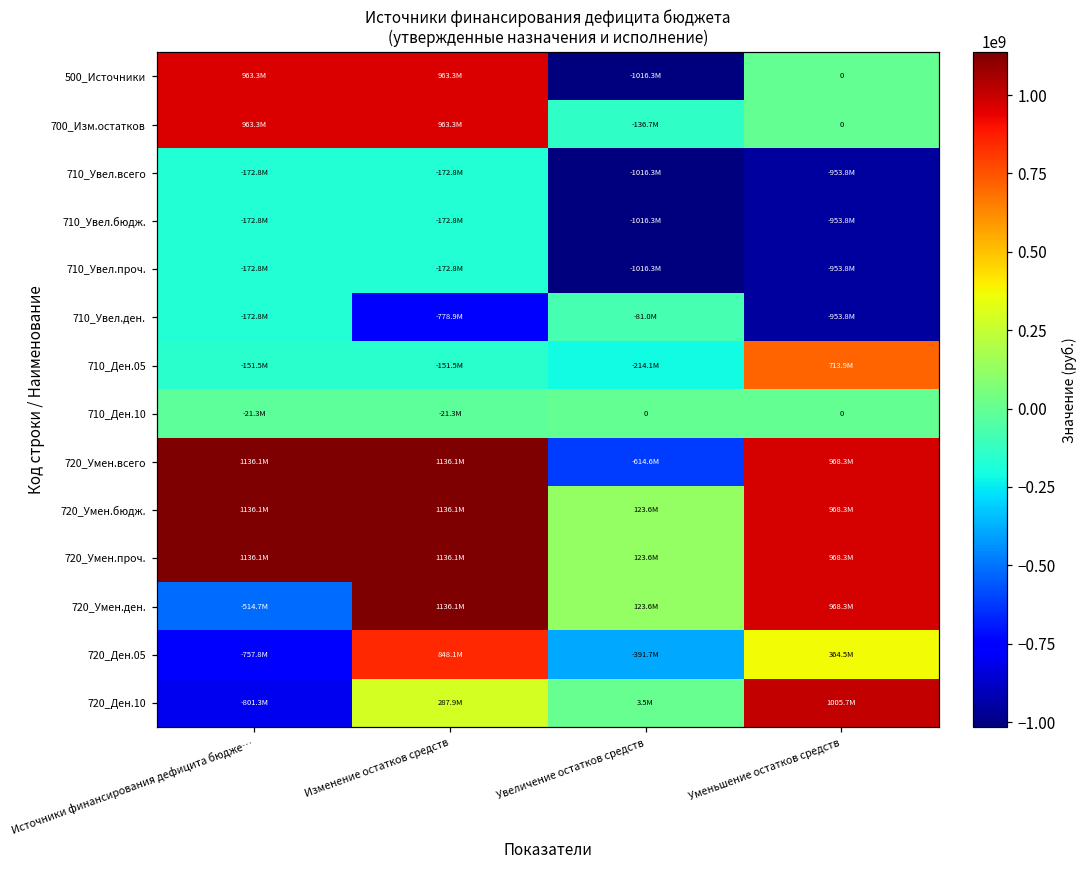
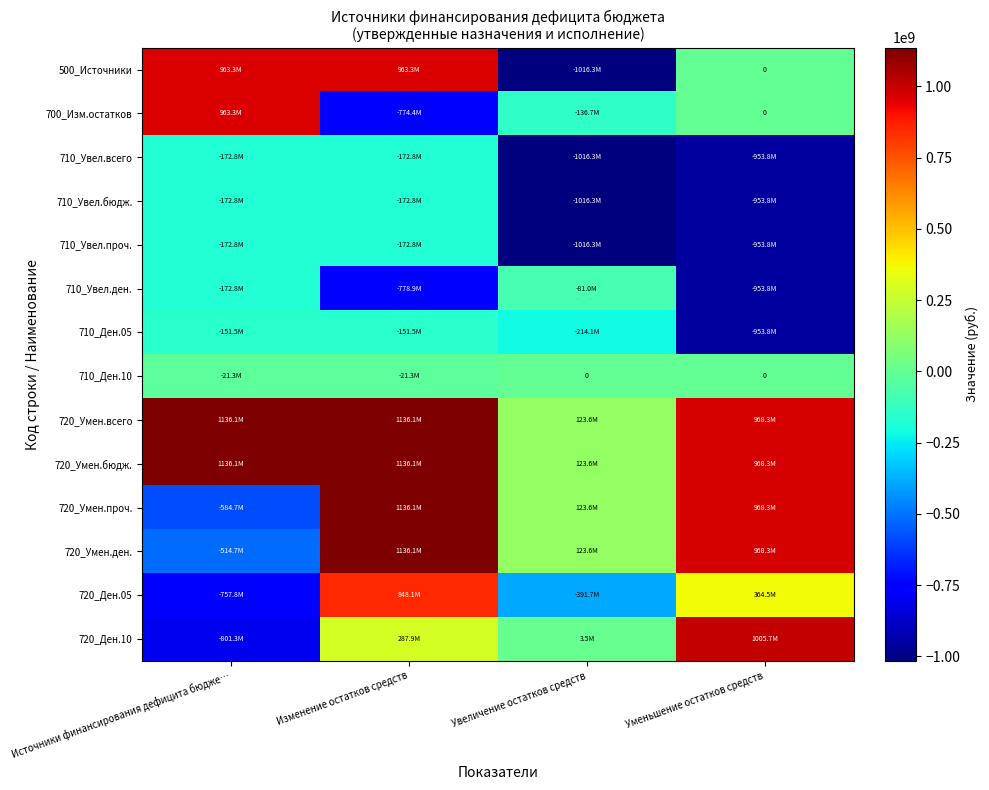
  {
    "500_Источники": {
      "Источники финансирования дефицита бюдже…": "963.3M",
      "Изменение остатков средств": "963.3M",
      "Увеличение остатков средств": "-1016.3M",
      "Уменьшение остатков средств": "0"
    },
    "700_Изм.остатков": {
      "Источники финансирования дефицита бюдже…": "963.3M",
-     "Изменение остатков средств": "963.3M",
+     "Изменение остатков средств": "-774.4M",
      "Увеличение остатков средств": "-136.7M",
      "Уменьшение остатков средств": "0"
    },
    "710_Увел.всего": {
      "Источники финансирования дефицита бюдже…": "-172.8M",
      "Изменение остатков средств": "-172.8M",
      "Увеличение остатков средств": "-1016.3M",
      "Уменьшение остатков средств": "-953.8M"
    },
    "710_Увел.бюдж.": {
      "Источники финансирования дефицита бюдже…": "-172.8M",
      "Изменение остатков средств": "-172.8M",
      "Увеличение остатков средств": "-1016.3M",
      "Уменьшение остатков средств": "-953.8M"
    },
    "710_Увел.проч.": {
      "Источники финансирования дефицита бюдже…": "-172.8M",
      "Изменение остатков средств": "-172.8M",
      "Увеличение остатков средств": "-1016.3M",
      "Уменьшение остатков средств": "-953.8M"
    },
    "710_Увел.ден.": {
      "Источники финансирования дефицита бюдже…": "-172.8M",
      "Изменение остатков средств": "-778.9M",
      "Увеличение остатков средств": "-81.0M",
      "Уменьшение остатков средств": "-953.8M"
    },
    "710_Ден.05": {
      "Источники финансирования дефицита бюдже…": "-151.5M",
      "Изменение остатков средств": "-151.5M",
      "Увеличение остатков средств": "-214.1M",
-     "Уменьшение остатков средств": "713.9M"
+     "Уменьшение остатков средств": "-953.8M"
    },
    "710_Ден.10": {
      "Источники финансирования дефицита бюдже…": "-21.3M",
      "Изменение остатков средств": "-21.3M",
      "Увеличение остатков средств": "0",
      "Уменьшение остатков средств": "0"
    },
    "720_Умен.всего": {
      "Источники финансирования дефицита бюдже…": "1136.1M",
      "Изменение остатков средств": "1136.1M",
-     "Увеличение остатков средств": "-614.6M",
+     "Увеличение остатков средств": "123.6M",
      "Уменьшение остатков средств": "968.3M"
    },
    "720_Умен.бюдж.": {
      "Источники финансирования дефицита бюдже…": "1136.1M",
      "Изменение остатков средств": "1136.1M",
      "Увеличение остатков средств": "123.6M",
      "Уменьшение остатков средств": "968.3M"
    },
    "720_Умен.проч.": {
-     "Источники финансирования дефицита бюдже…": "1136.1M",
+     "Источники финансирования дефицита бюдже…": "-584.7M",
      "Изменение остатков средств": "1136.1M",
      "Увеличение остатков средств": "123.6M",
      "Уменьшение остатков средств": "968.3M"
    },
    "720_Умен.ден.": {
      "Источники финансирования дефицита бюдже…": "-514.7M",
      "Изменение остатков средств": "1136.1M",
      "Увеличение остатков средств": "123.6M",
      "Уменьшение остатков средств": "968.3M"
    },
    "720_Ден.05": {
      "Источники финансирования дефицита бюдже…": "-757.8M",
      "Изменение остатков средств": "848.1M",
      "Увеличение остатков средств": "-391.7M",
      "Уменьшение остатков средств": "364.5M"
    },
    "720_Ден.10": {
      "Источники финансирования дефицита бюдже…": "-801.3M",
      "Изменение остатков средств": "287.9M",
      "Увеличение остатков средств": "3.5M",
      "Уменьшение остатков средств": "1005.7M"
    }
  }
